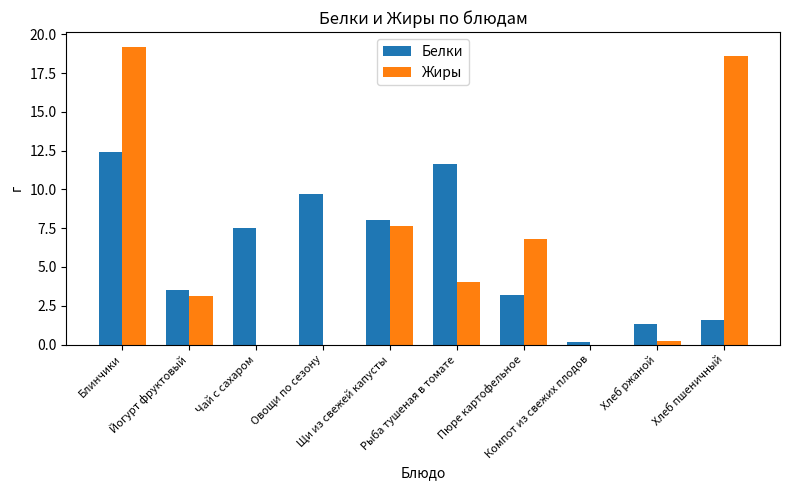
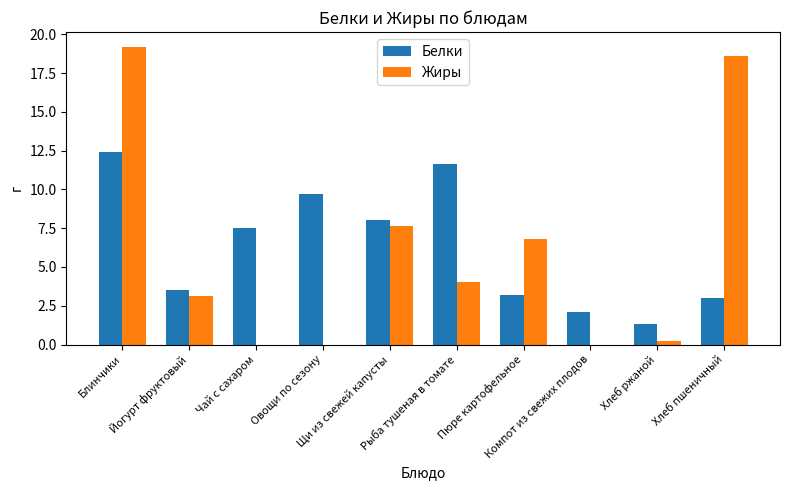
  {
    "Белки": {
      "Блинчики": 12.4,
      "Йогурт фруктовый": 3.5,
      "Чай с сахаром": 7.5,
      "Овощи по сезону": 9.7,
      "Щи из свежей капусты": 8.0,
      "Рыба тушеная в томате": 11.7,
      "Пюре картофельное": 3.2,
-     "Компот из свежих плодов": 0.2,
+     "Компот из свежих плодов": 2.1,
      "Хлеб ржаной": 1.3,
-     "Хлеб пшеничный": 1.6
+     "Хлеб пшеничный": 3.0
    },
    "Жиры": {
      "Блинчики": 19.2,
      "Йогурт фруктовый": 3.1,
      "Чай с сахаром": 0.0,
      "Овощи по сезону": 0.0,
      "Щи из свежей капусты": 7.6,
      "Рыба тушеная в томате": 4.0,
      "Пюре картофельное": 6.8,
      "Компот из свежих плодов": 0.0,
      "Хлеб ржаной": 0.2,
      "Хлеб пшеничный": 18.6
    }
  }
